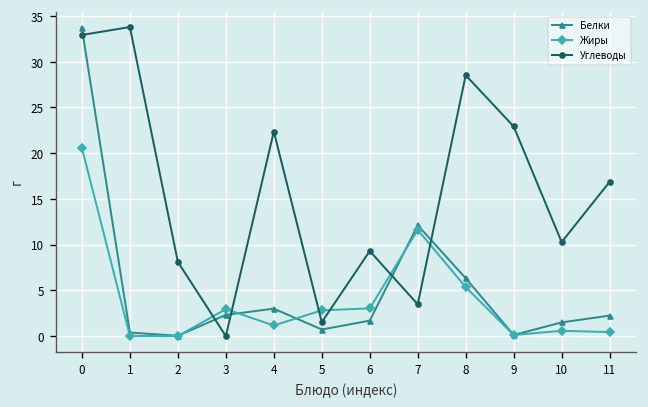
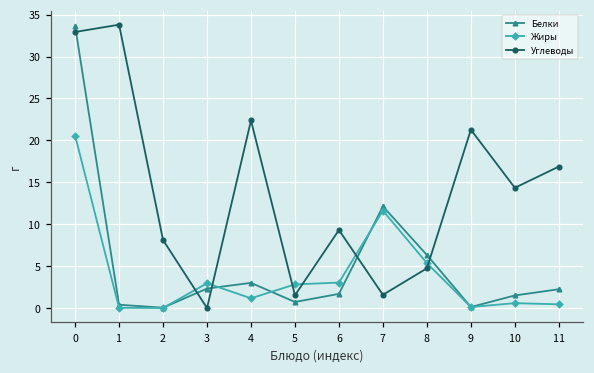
  {
    "Углеводы": {
      "0": 33,
      "1": 34,
      "2": 8,
      "3": 0,
      "4": 22,
      "5": 2,
      "6": 9,
-     "7": 3,
-     "8": 29,
-     "9": 23,
-     "10": 10,
+     "7": 2,
+     "8": 5,
+     "9": 21,
+     "10": 14,
      "11": 17
    }
  }
